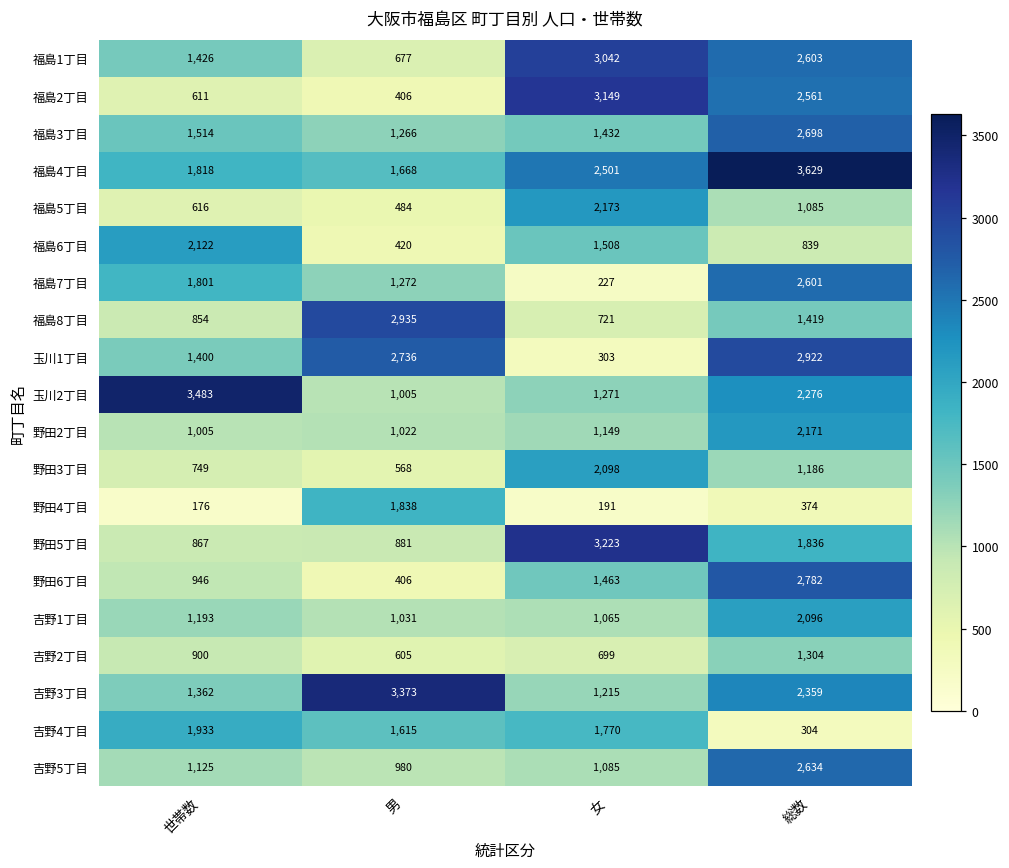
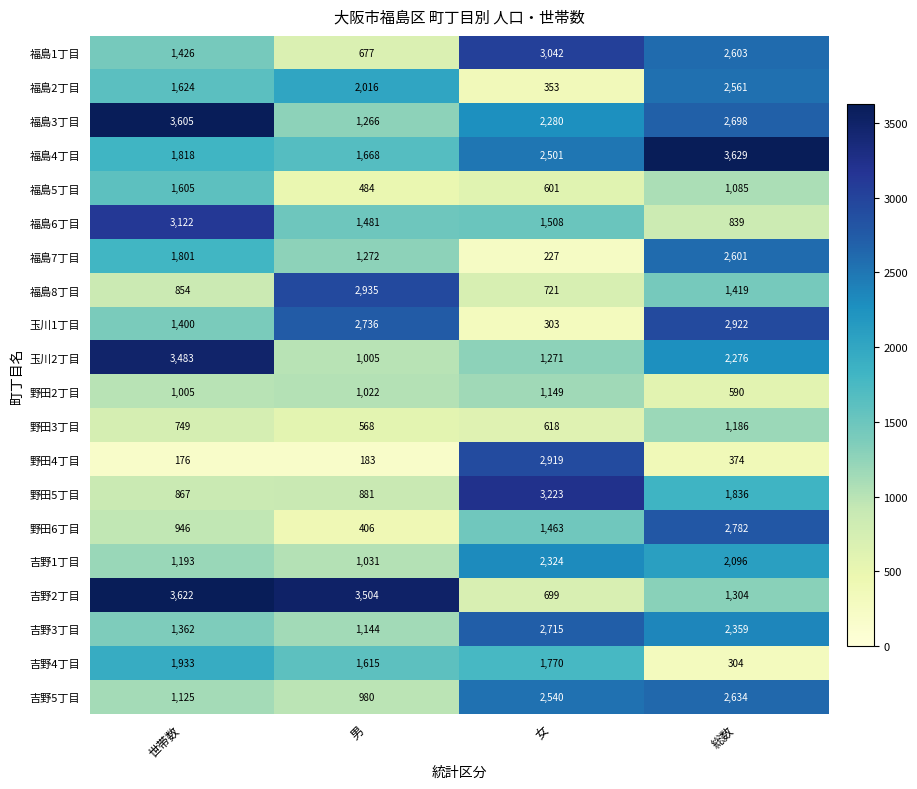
  {
    "福島1丁目": {
      "世帯数": "1,426",
      "男": "677",
      "女": "3,042",
      "総数": "2,603"
    },
    "福島2丁目": {
-     "世帯数": "611",
-     "男": "406",
-     "女": "3,149",
+     "世帯数": "1,624",
+     "男": "2,016",
+     "女": "353",
      "総数": "2,561"
    },
    "福島3丁目": {
-     "世帯数": "1,514",
+     "世帯数": "3,605",
      "男": "1,266",
-     "女": "1,432",
+     "女": "2,280",
      "総数": "2,698"
    },
    "福島4丁目": {
      "世帯数": "1,818",
      "男": "1,668",
      "女": "2,501",
      "総数": "3,629"
    },
    "福島5丁目": {
-     "世帯数": "616",
+     "世帯数": "1,605",
      "男": "484",
-     "女": "2,173",
+     "女": "601",
      "総数": "1,085"
    },
    "福島6丁目": {
-     "世帯数": "2,122",
-     "男": "420",
+     "世帯数": "3,122",
+     "男": "1,481",
      "女": "1,508",
      "総数": "839"
    },
    "福島7丁目": {
      "世帯数": "1,801",
      "男": "1,272",
      "女": "227",
      "総数": "2,601"
    },
    "福島8丁目": {
      "世帯数": "854",
      "男": "2,935",
      "女": "721",
      "総数": "1,419"
    },
    "玉川1丁目": {
      "世帯数": "1,400",
      "男": "2,736",
      "女": "303",
      "総数": "2,922"
    },
    "玉川2丁目": {
      "世帯数": "3,483",
      "男": "1,005",
      "女": "1,271",
      "総数": "2,276"
    },
    "野田2丁目": {
      "世帯数": "1,005",
      "男": "1,022",
      "女": "1,149",
-     "総数": "2,171"
+     "総数": "590"
    },
    "野田3丁目": {
      "世帯数": "749",
      "男": "568",
-     "女": "2,098",
+     "女": "618",
      "総数": "1,186"
    },
    "野田4丁目": {
      "世帯数": "176",
-     "男": "1,838",
-     "女": "191",
+     "男": "183",
+     "女": "2,919",
      "総数": "374"
    },
    "野田5丁目": {
      "世帯数": "867",
      "男": "881",
      "女": "3,223",
      "総数": "1,836"
    },
    "野田6丁目": {
      "世帯数": "946",
      "男": "406",
      "女": "1,463",
      "総数": "2,782"
    },
    "吉野1丁目": {
      "世帯数": "1,193",
      "男": "1,031",
-     "女": "1,065",
+     "女": "2,324",
      "総数": "2,096"
    },
    "吉野2丁目": {
-     "世帯数": "900",
-     "男": "605",
+     "世帯数": "3,622",
+     "男": "3,504",
      "女": "699",
      "総数": "1,304"
    },
    "吉野3丁目": {
      "世帯数": "1,362",
-     "男": "3,373",
-     "女": "1,215",
+     "男": "1,144",
+     "女": "2,715",
      "総数": "2,359"
    },
    "吉野4丁目": {
      "世帯数": "1,933",
      "男": "1,615",
      "女": "1,770",
      "総数": "304"
    },
    "吉野5丁目": {
      "世帯数": "1,125",
      "男": "980",
-     "女": "1,085",
+     "女": "2,540",
      "総数": "2,634"
    }
  }
